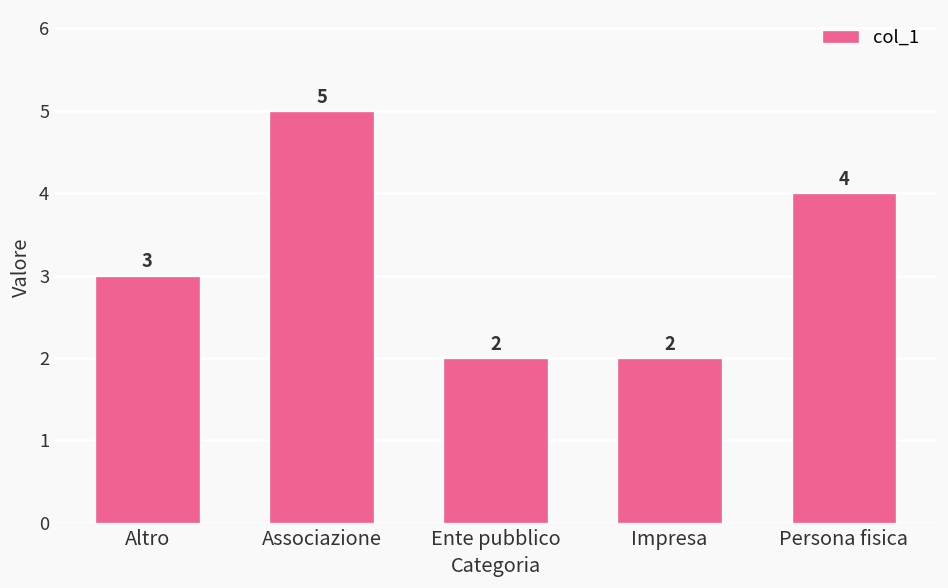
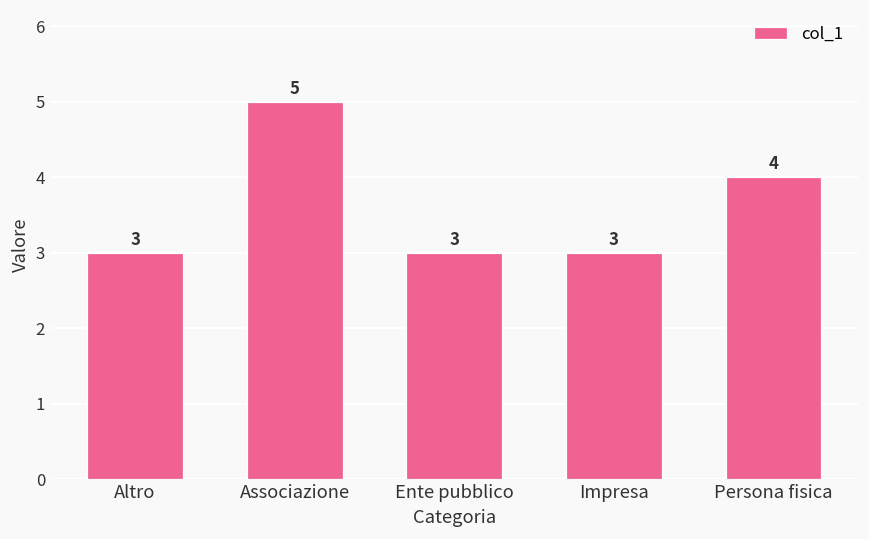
  {
    "Altro": 3,
    "Associazione": 5,
-   "Ente pubblico": 2,
-   "Impresa": 2,
+   "Ente pubblico": 3,
+   "Impresa": 3,
    "Persona fisica": 4
  }
